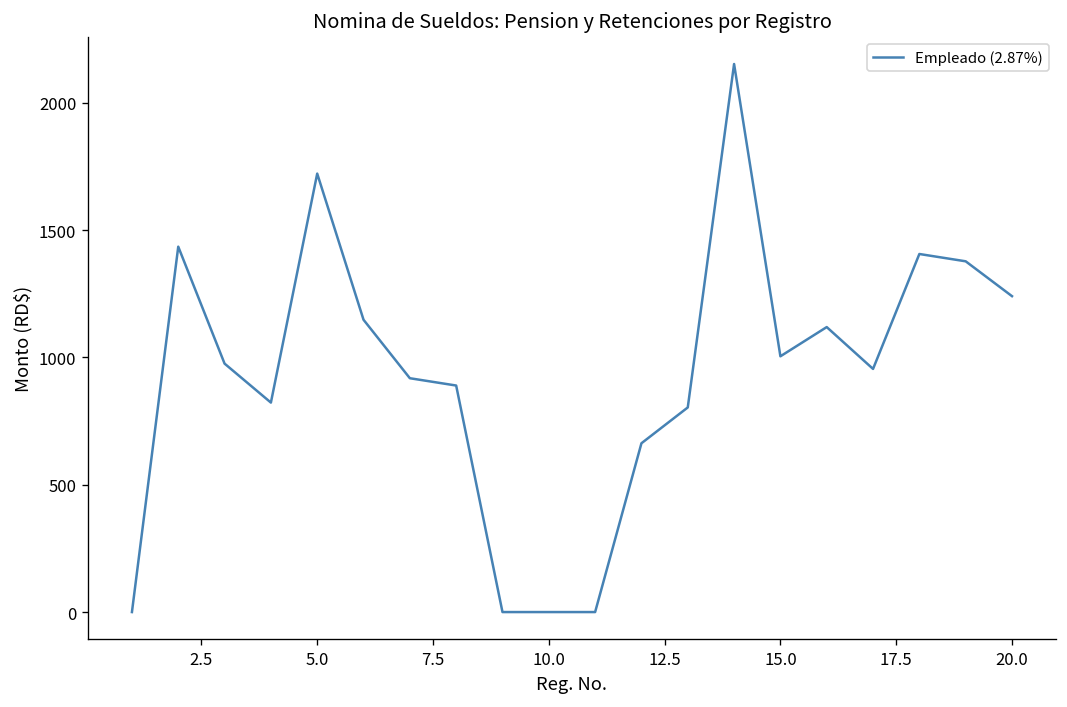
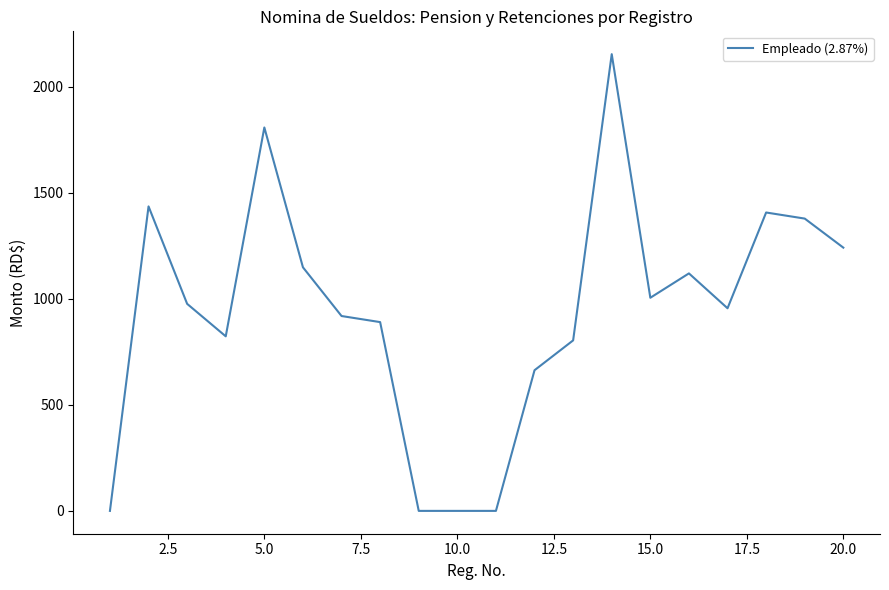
  {
-   "5.0": 1720,
+   "5.0": 1810,
    "10.0": 0,
    "15.0": 1000,
    "20.0": 1240
  }
